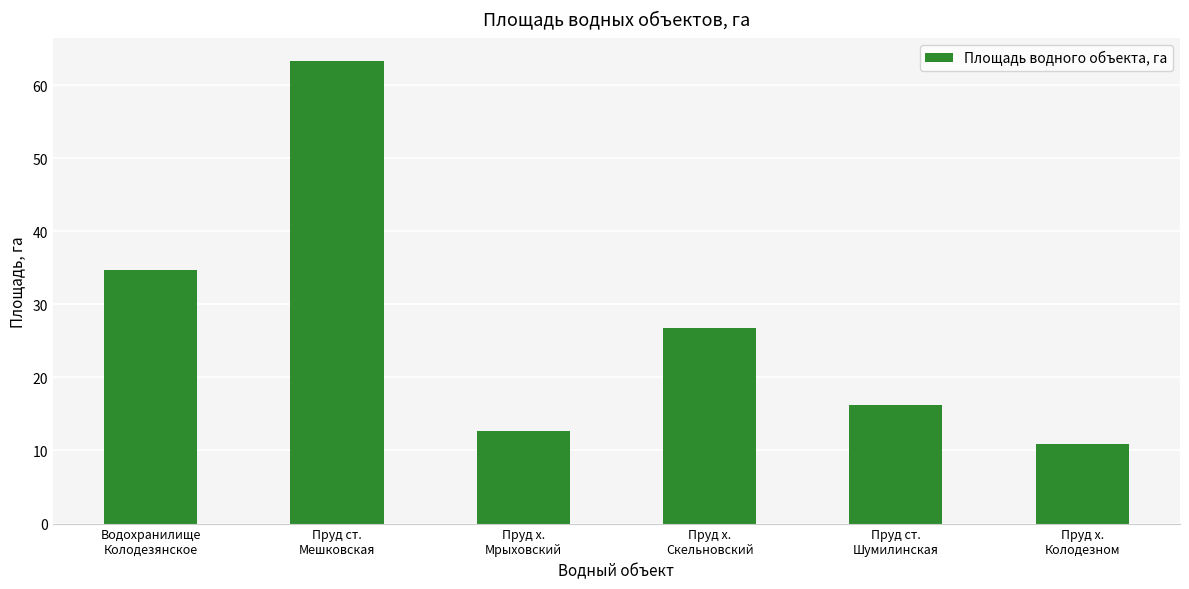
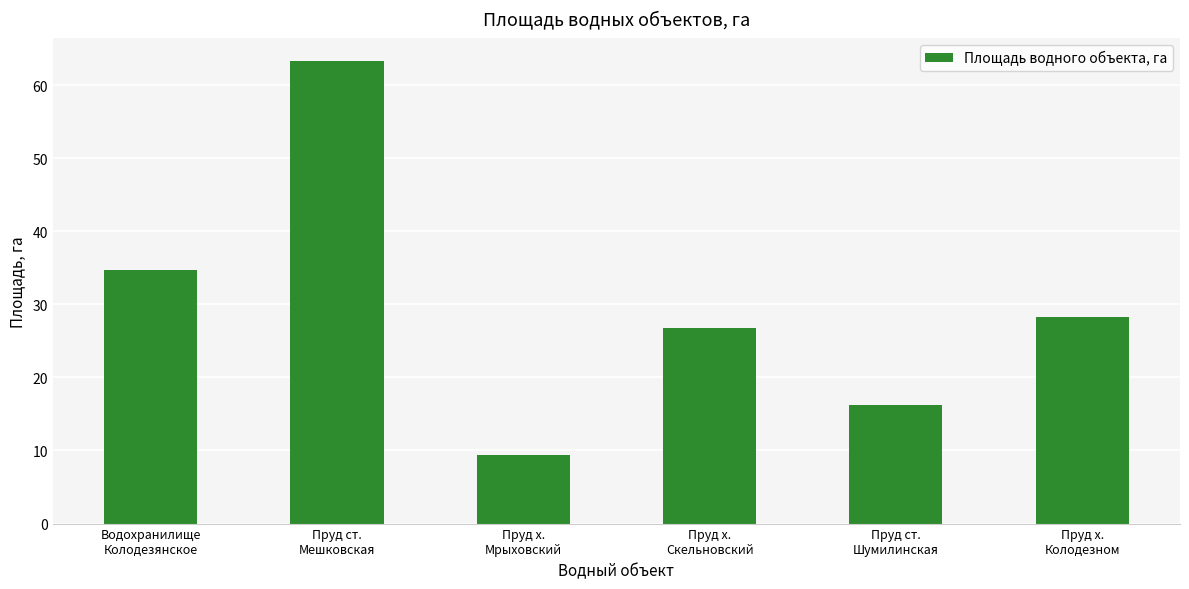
  {
    "Водохранилище Колодезянское": 35,
    "Пруд ст. Мешковская": 63,
-   "Пруд х. Мрыховский": 13,
+   "Пруд х. Мрыховский": 9,
    "Пруд х. Скельновский": 27,
    "Пруд ст. Шумилинская": 16,
-   "Пруд х. Колодезном": 11
+   "Пруд х. Колодезном": 28
  }
